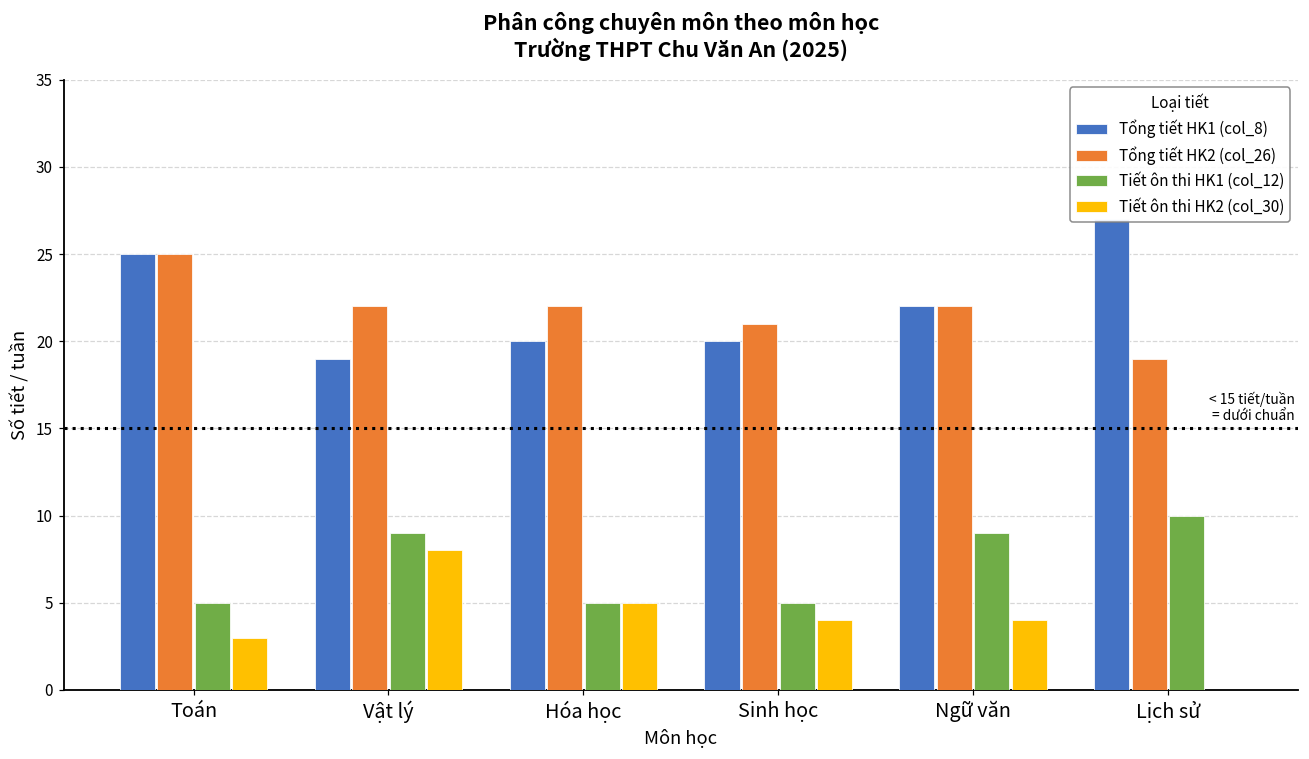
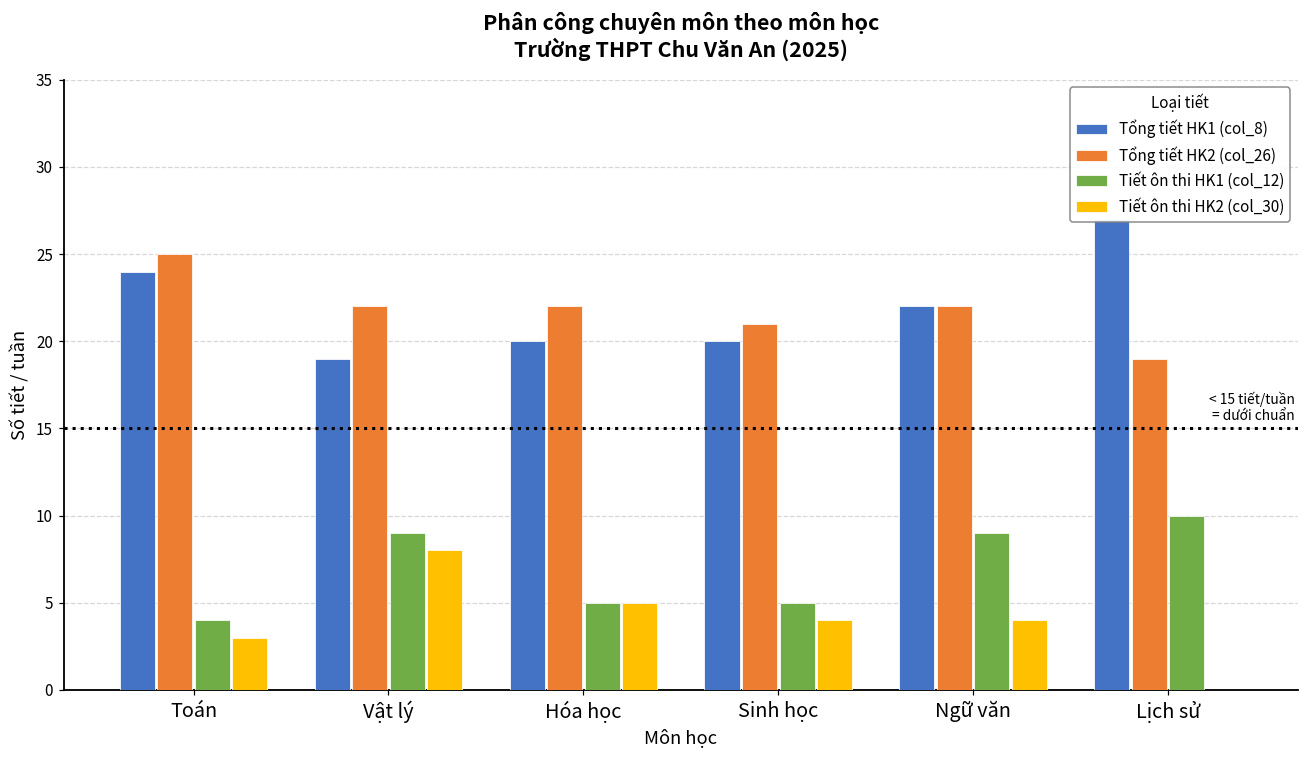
  {
    "Tổng tiết HK1 (col_8)": {
-     "Toán": 25,
+     "Toán": 24,
      "Vật lý": 19,
      "Hóa học": 20,
      "Sinh học": 20,
      "Ngữ văn": 22,
      "Lịch sử": 27
    },
    "Tổng tiết HK2 (col_26)": {
      "Toán": 25,
      "Vật lý": 22,
      "Hóa học": 22,
      "Sinh học": 21,
      "Ngữ văn": 22,
      "Lịch sử": 19
    },
    "Tiết ôn thi HK1 (col_12)": {
-     "Toán": 5,
+     "Toán": 4,
      "Vật lý": 9,
      "Hóa học": 5,
      "Sinh học": 5,
      "Ngữ văn": 9,
      "Lịch sử": 10
    },
    "Tiết ôn thi HK2 (col_30)": {
      "Toán": 3,
      "Vật lý": 8,
      "Hóa học": 5,
      "Sinh học": 4,
      "Ngữ văn": 4,
      "Lịch sử": 0
    }
  }
